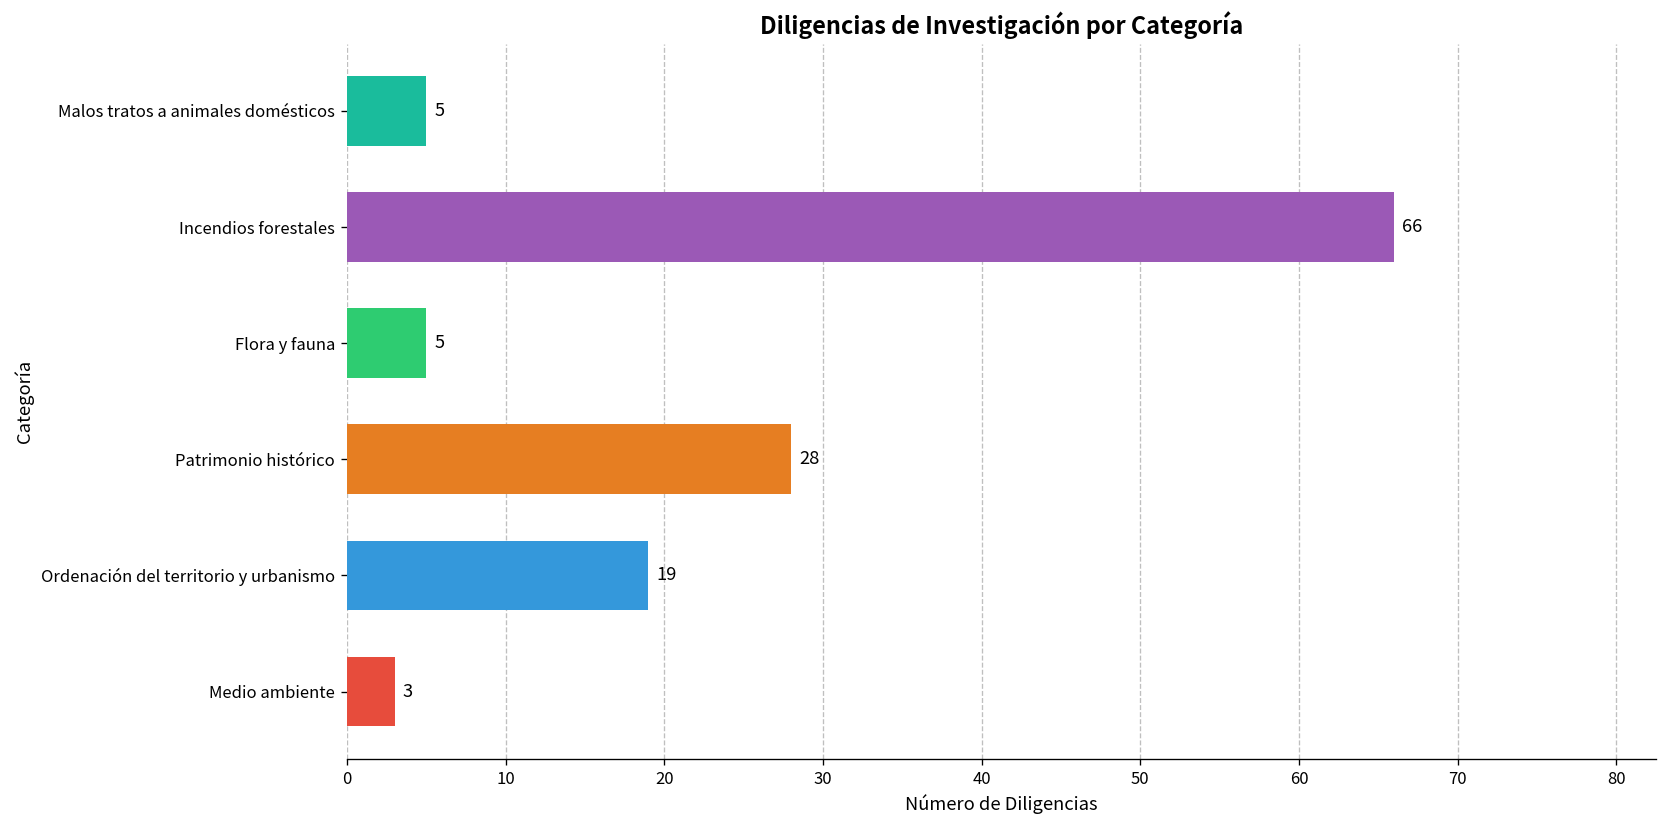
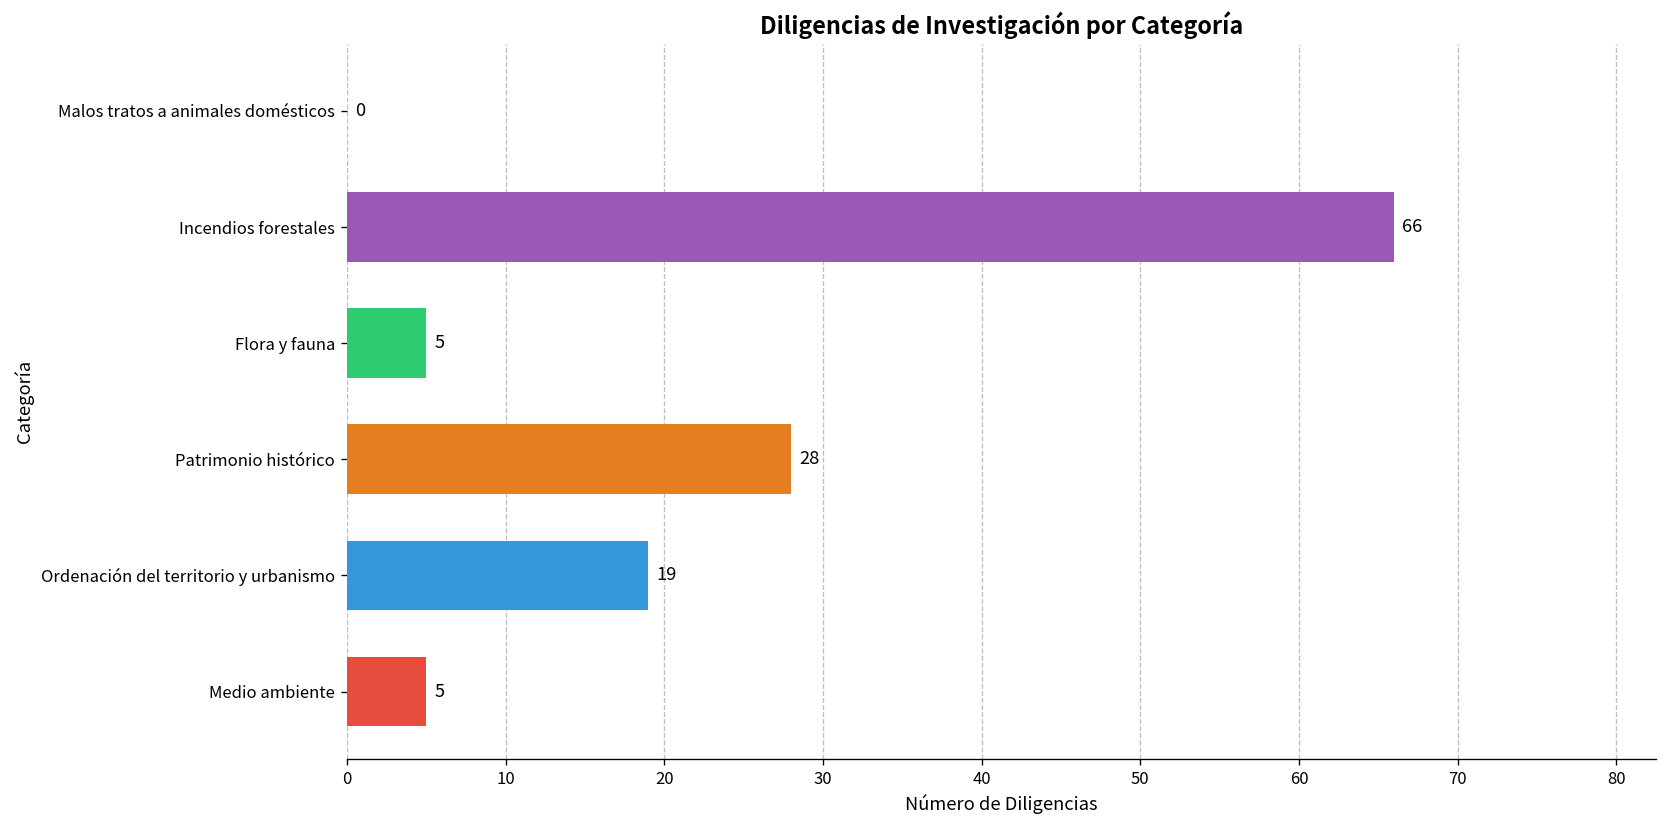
  {
-   "Malos tratos a animales domésticos": 5,
+   "Malos tratos a animales domésticos": 0,
    "Incendios forestales": 66,
    "Flora y fauna": 5,
    "Patrimonio histórico": 28,
    "Ordenación del territorio y urbanismo": 19,
-   "Medio ambiente": 3
+   "Medio ambiente": 5
  }
